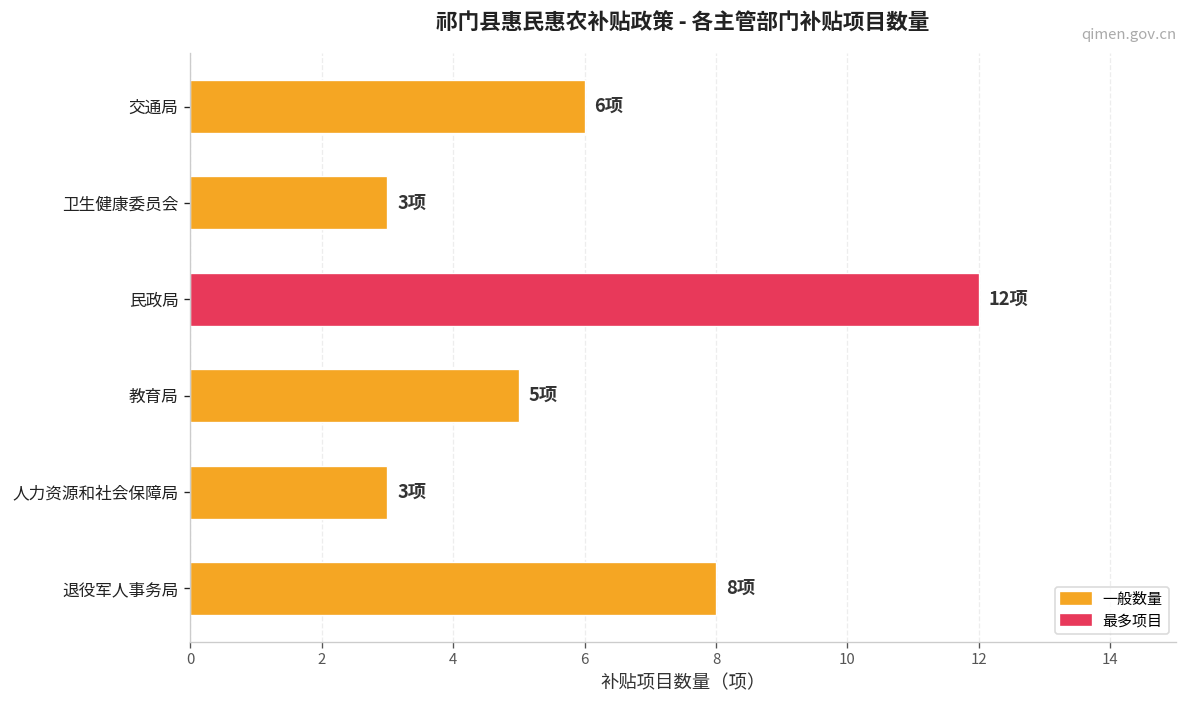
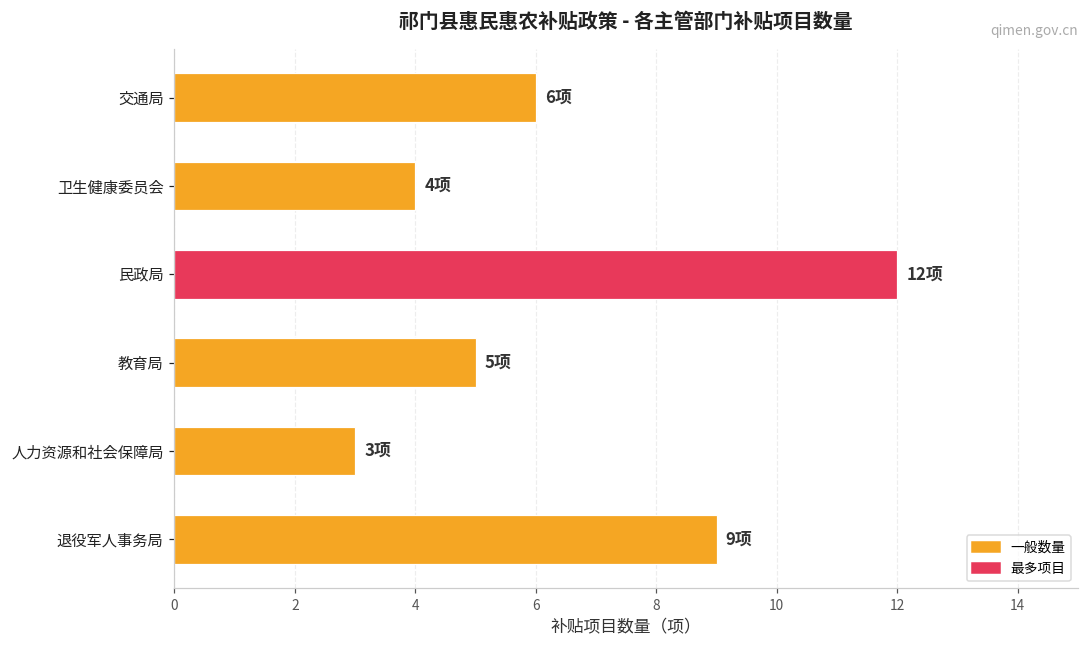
  {
    "交通局": "6项",
-   "卫生健康委员会": "3项",
+   "卫生健康委员会": "4项",
    "民政局": "12项",
    "教育局": "5项",
    "人力资源和社会保障局": "3项",
-   "退役军人事务局": "8项"
+   "退役军人事务局": "9项"
  }
